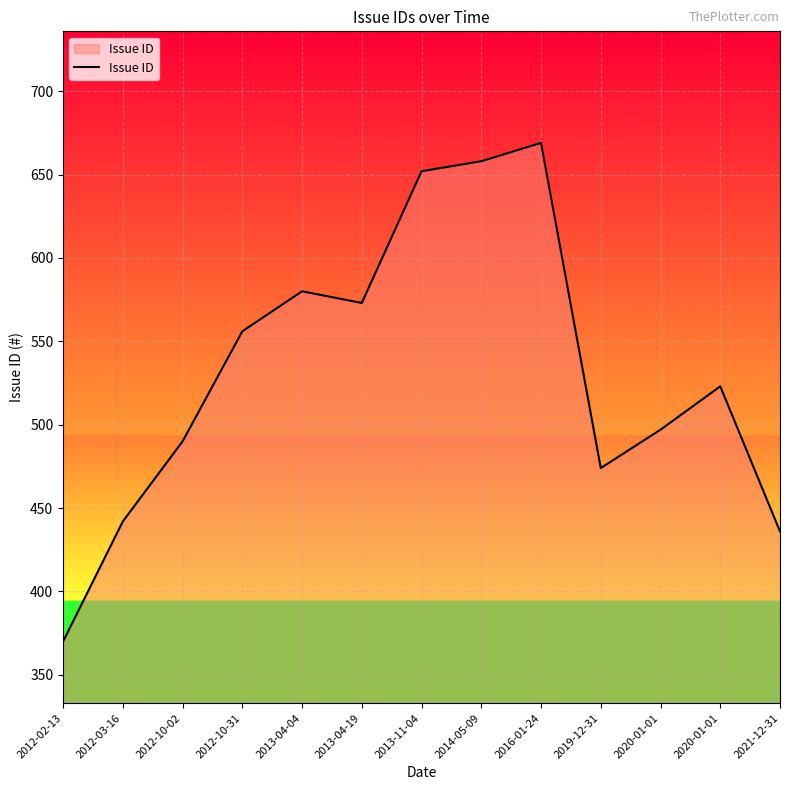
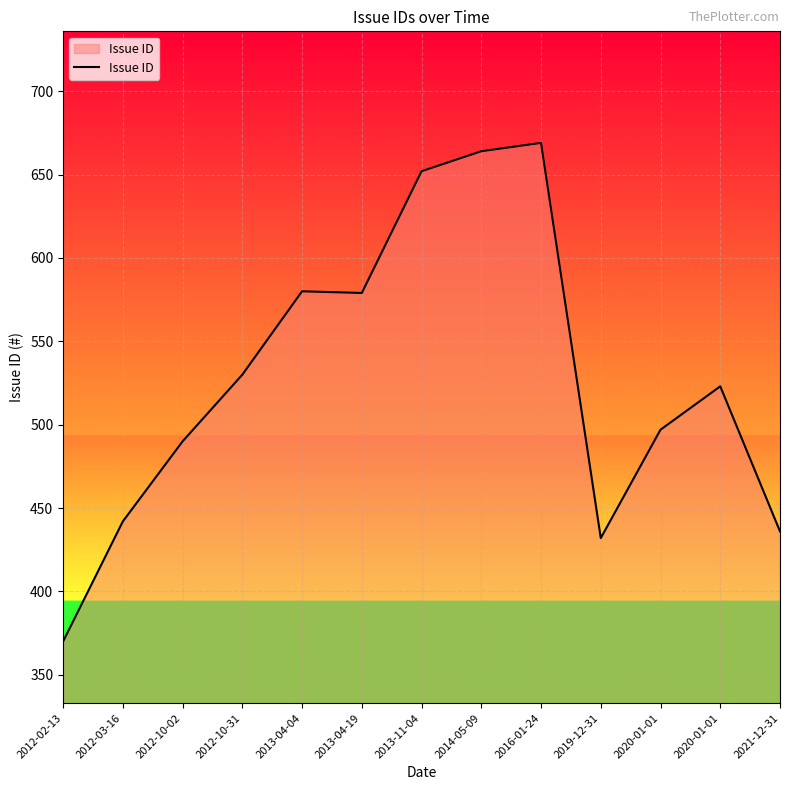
  {
    "2012-02-13": 370,
    "2012-03-16": 442,
    "2012-10-02": 490,
-   "2012-10-31": 556,
+   "2012-10-31": 530,
    "2013-04-04": 580,
-   "2013-04-19": 573,
+   "2013-04-19": 579,
    "2013-11-04": 652,
-   "2014-05-09": 658,
+   "2014-05-09": 664,
    "2016-01-24": 669,
-   "2019-12-31": 474,
+   "2019-12-31": 432,
    "2021-12-31": 436
  }
